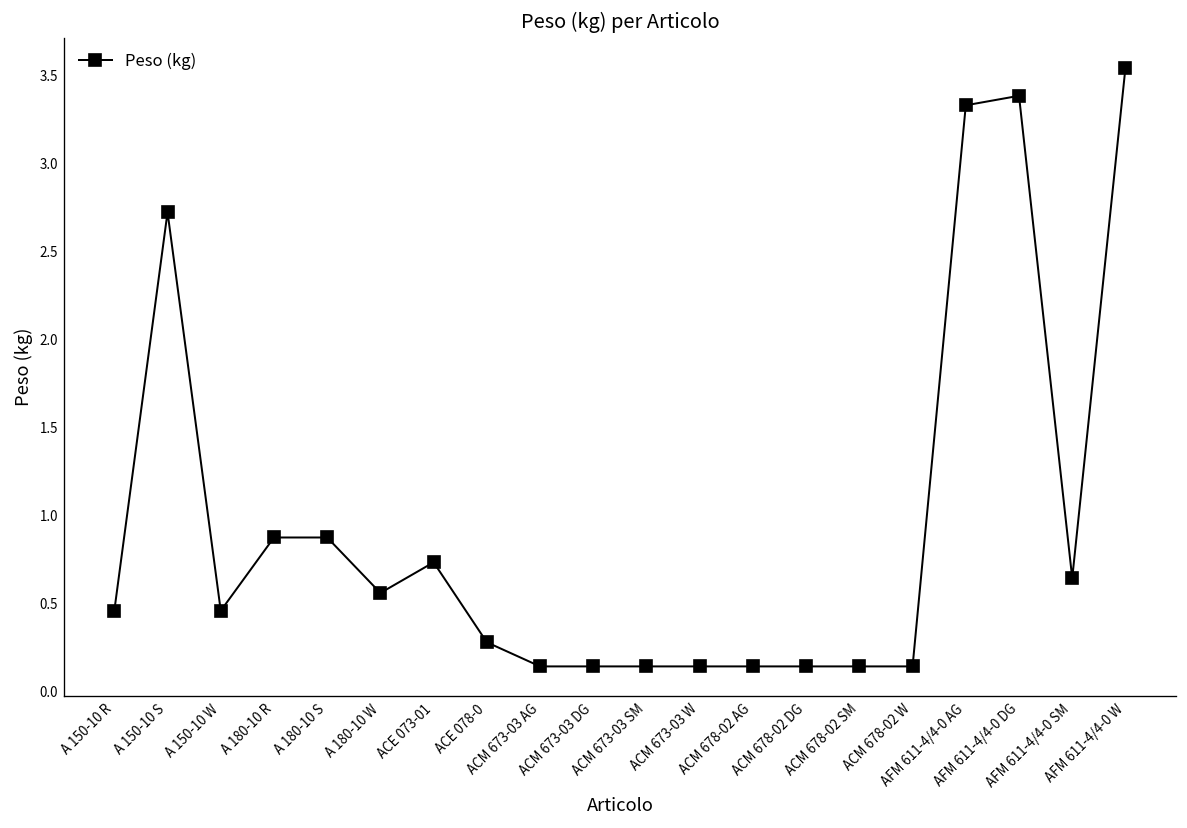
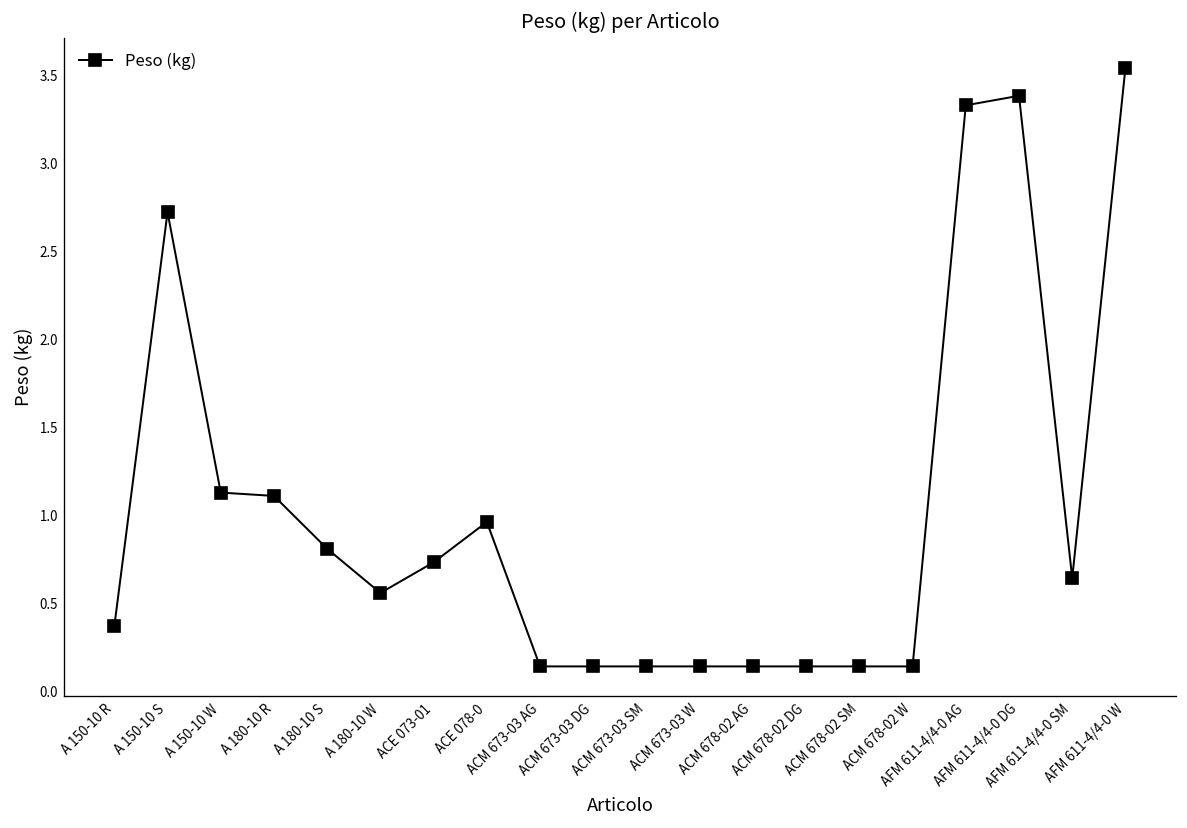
  {
-   "A 150-10 R": 0.46,
+   "A 150-10 R": 0.37,
    "A 150-10 S": 2.72,
-   "A 150-10 W": 0.46,
-   "A 180-10 R": 0.87,
-   "A 180-10 S": 0.87,
+   "A 150-10 W": 1.13,
+   "A 180-10 R": 1.11,
+   "A 180-10 S": 0.81,
    "A 180-10 W": 0.56,
    "ACE 073-01": 0.73,
-   "ACE 078-0": 0.28,
+   "ACE 078-0": 0.96,
    "ACM 673-03 AG": 0.14,
    "ACM 673-03 DG": 0.14,
    "ACM 673-03 SM": 0.14,
    "ACM 673-03 W": 0.14,
    "ACM 678-02 AG": 0.14,
    "ACM 678-02 DG": 0.14,
    "ACM 678-02 SM": 0.14,
    "ACM 678-02 W": 0.14,
    "AFM 611-4/4-0 AG": 3.33,
    "AFM 611-4/4-0 DG": 3.38,
    "AFM 611-4/4-0 SM": 0.64,
    "AFM 611-4/4-0 W": 3.54
  }
